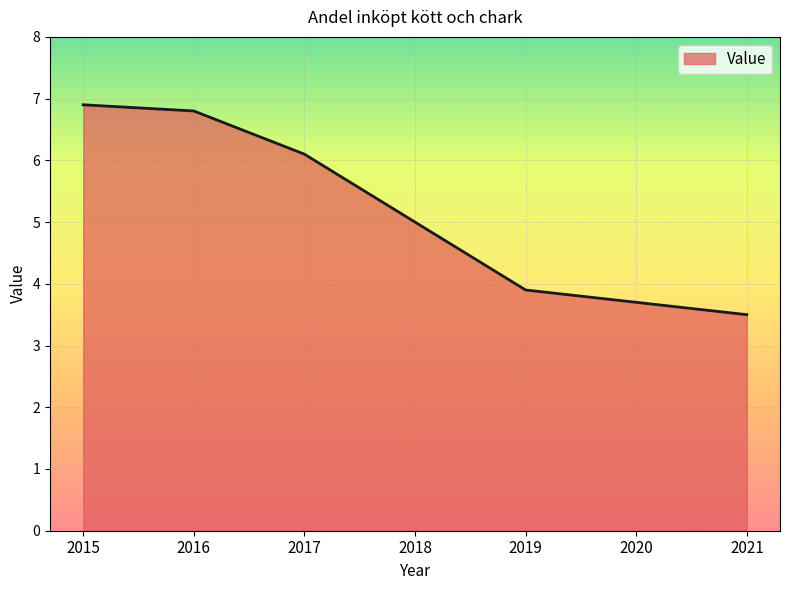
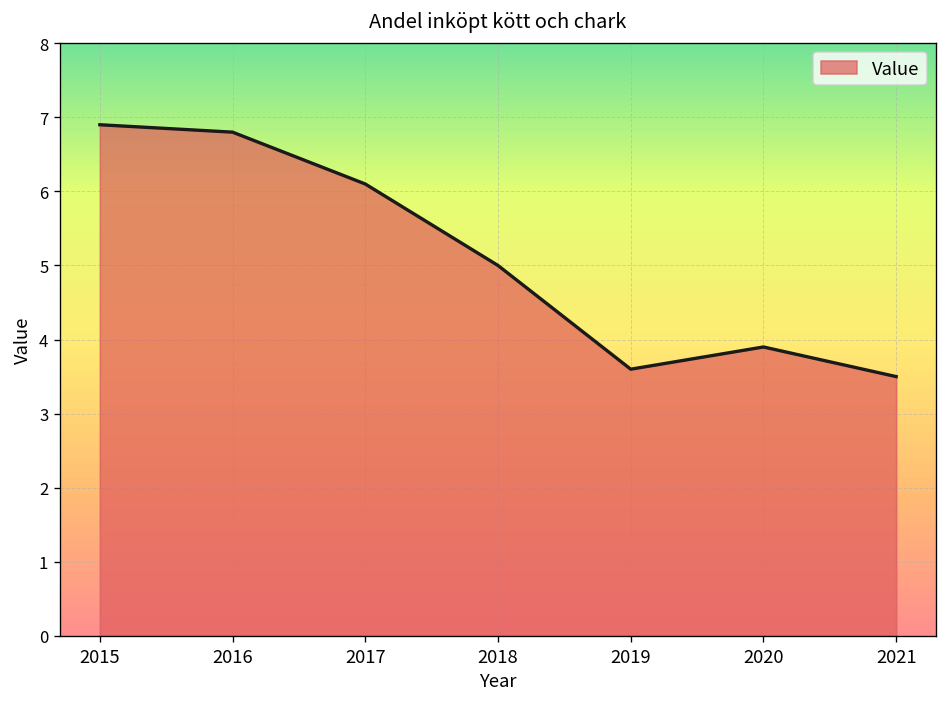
  {
    "2015": 6.9,
    "2016": 6.8,
    "2017": 6.1,
    "2018": 5.0,
-   "2019": 3.9,
-   "2020": 3.7,
+   "2019": 3.6,
+   "2020": 3.9,
    "2021": 3.5
  }
